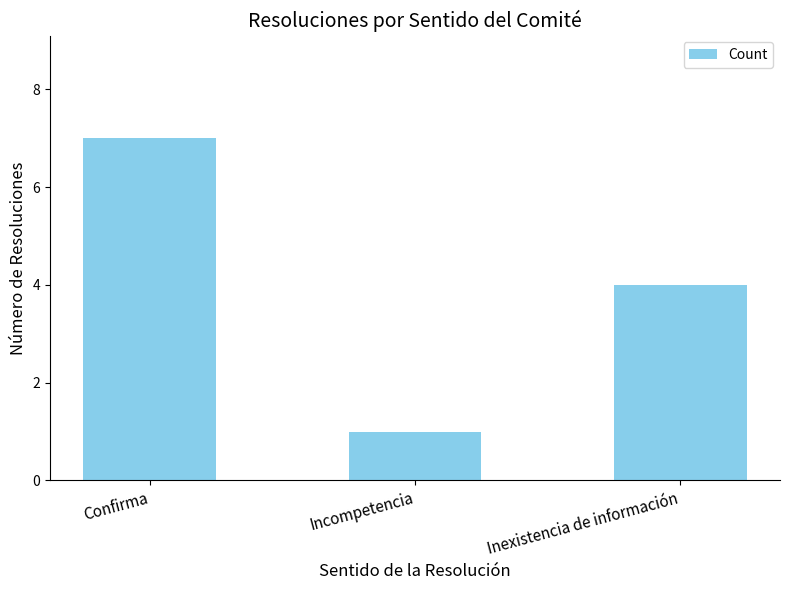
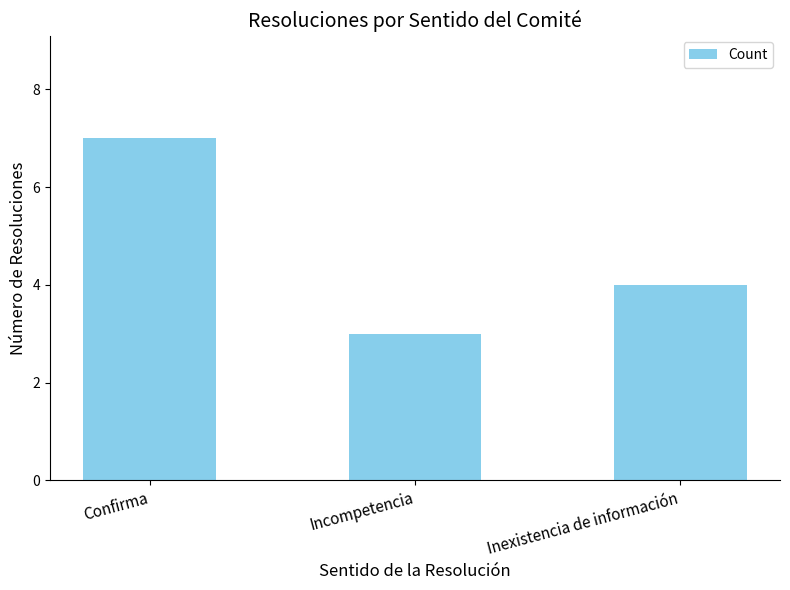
  {
    "Confirma": 7,
-   "Incompetencia": 1,
+   "Incompetencia": 3,
    "Inexistencia de información": 4
  }
